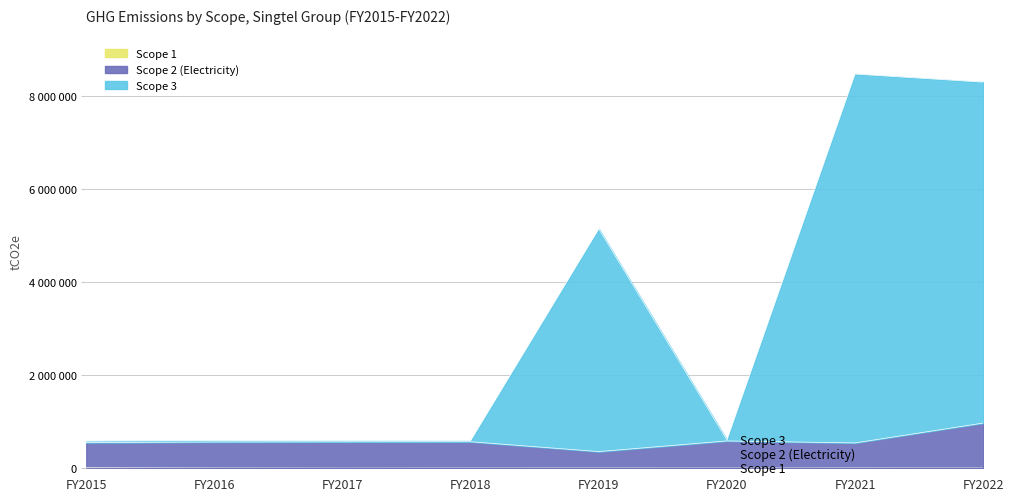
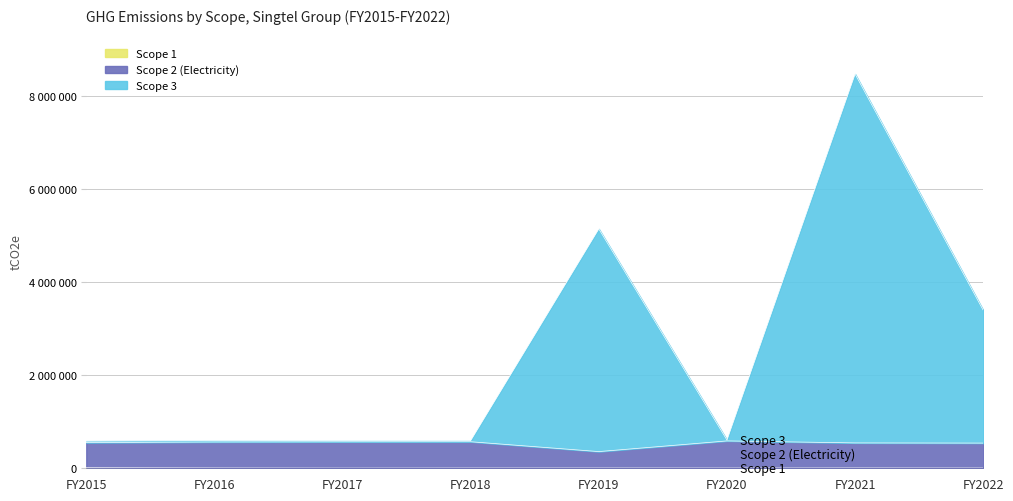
  {
    "Scope 1": {
      "FY2015": 0,
      "FY2016": 0,
      "FY2017": 0,
      "FY2018": 0,
      "FY2019": 0,
      "FY2021": 0,
      "FY2022": 0
    },
    "Scope 2 (Electricity)": {
      "FY2019": 400000,
-     "FY2022": 1000000
+     "FY2022": 500000
    },
    "Scope 3": {
      "FY2019": 4800000,
      "FY2021": 7900000,
-     "FY2022": 7300000
+     "FY2022": 2800000
    }
  }
